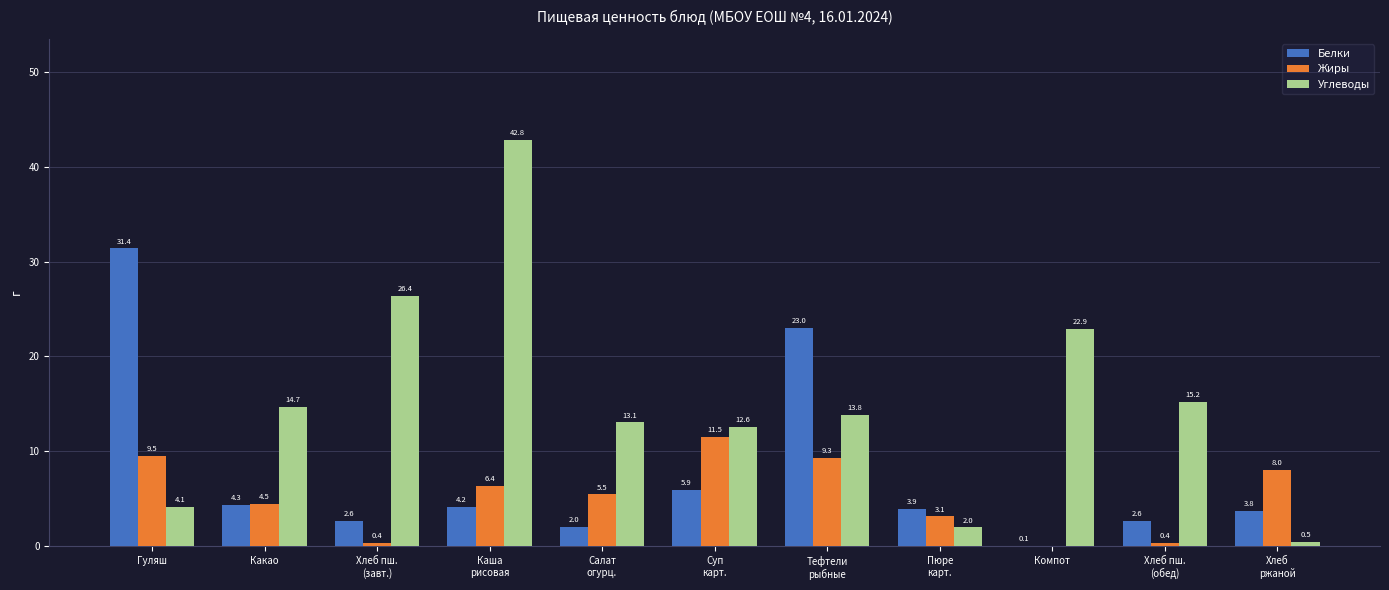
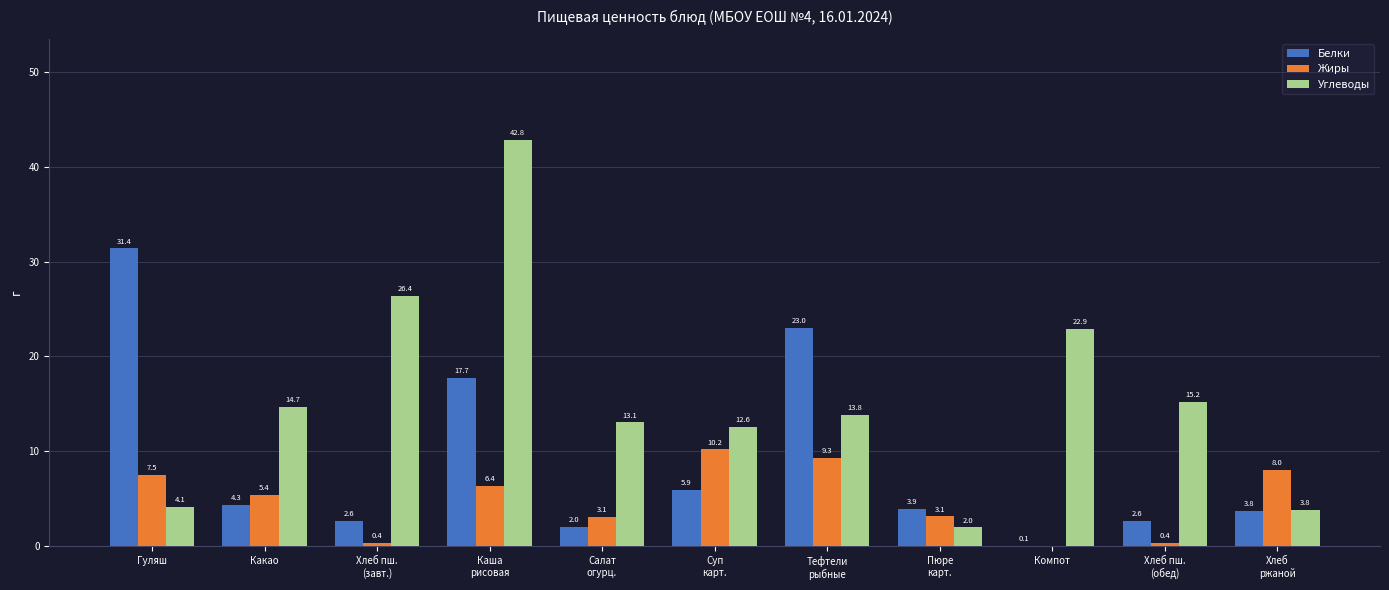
  {
    "Белки": {
      "Гуляш": 31.4,
      "Какао": 4.3,
      "Хлеб пш. (завт.)": 2.6,
-     "Каша рисовая": 4.2,
+     "Каша рисовая": 17.7,
      "Салат огурц.": 2.0,
      "Суп карт.": 5.9,
      "Тефтели рыбные": 23.0,
      "Пюре карт.": 3.9,
      "Компот": 0.1,
      "Хлеб пш. (обед)": 2.6,
      "Хлеб ржаной": 3.8
    },
    "Жиры": {
-     "Гуляш": 9.5,
-     "Какао": 4.5,
+     "Гуляш": 7.5,
+     "Какао": 5.4,
      "Хлеб пш. (завт.)": 0.4,
      "Каша рисовая": 6.4,
-     "Салат огурц.": 5.5,
-     "Суп карт.": 11.5,
+     "Салат огурц.": 3.1,
+     "Суп карт.": 10.2,
      "Тефтели рыбные": 9.3,
      "Пюре карт.": 3.1,
      "Хлеб пш. (обед)": 0.4,
      "Хлеб ржаной": 8.0
    },
    "Углеводы": {
      "Гуляш": 4.1,
      "Какао": 14.7,
      "Хлеб пш. (завт.)": 26.4,
      "Каша рисовая": 42.8,
      "Салат огурц.": 13.1,
      "Суп карт.": 12.6,
      "Тефтели рыбные": 13.8,
      "Пюре карт.": 2.0,
      "Компот": 22.9,
      "Хлеб пш. (обед)": 15.2,
-     "Хлеб ржаной": 0.5
+     "Хлеб ржаной": 3.8
    }
  }
